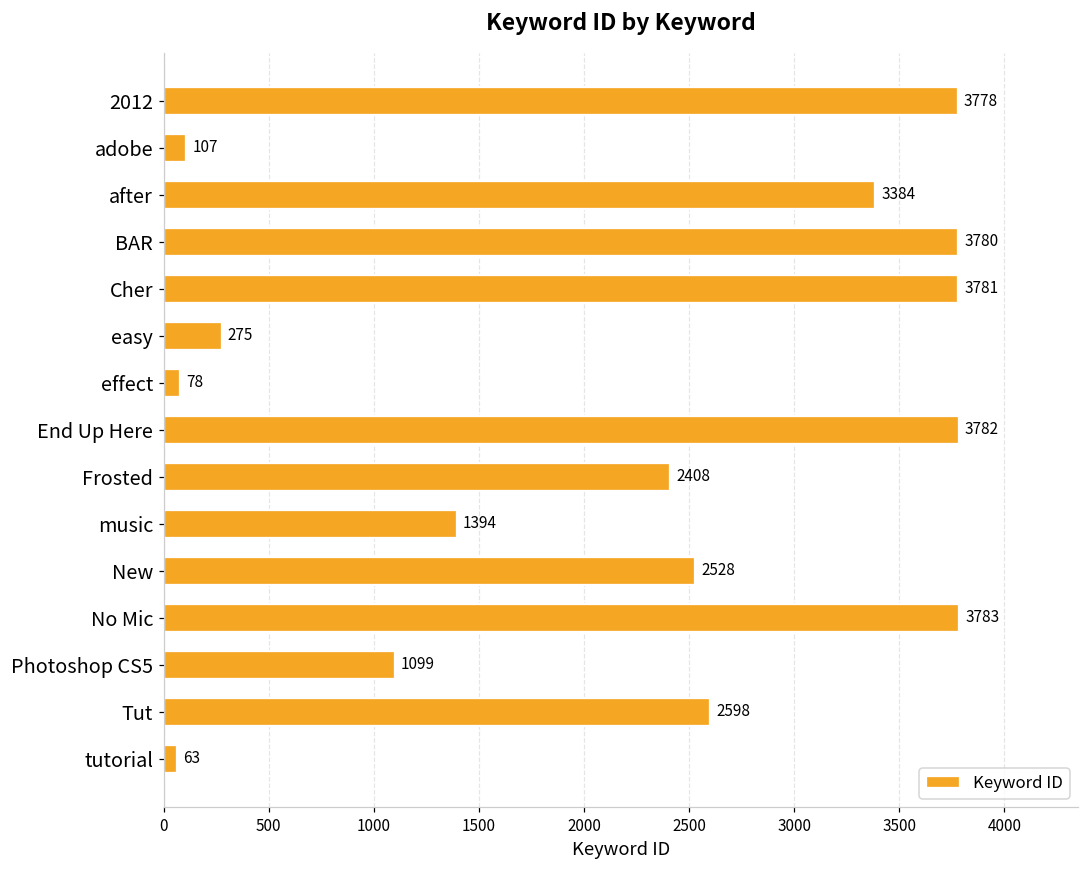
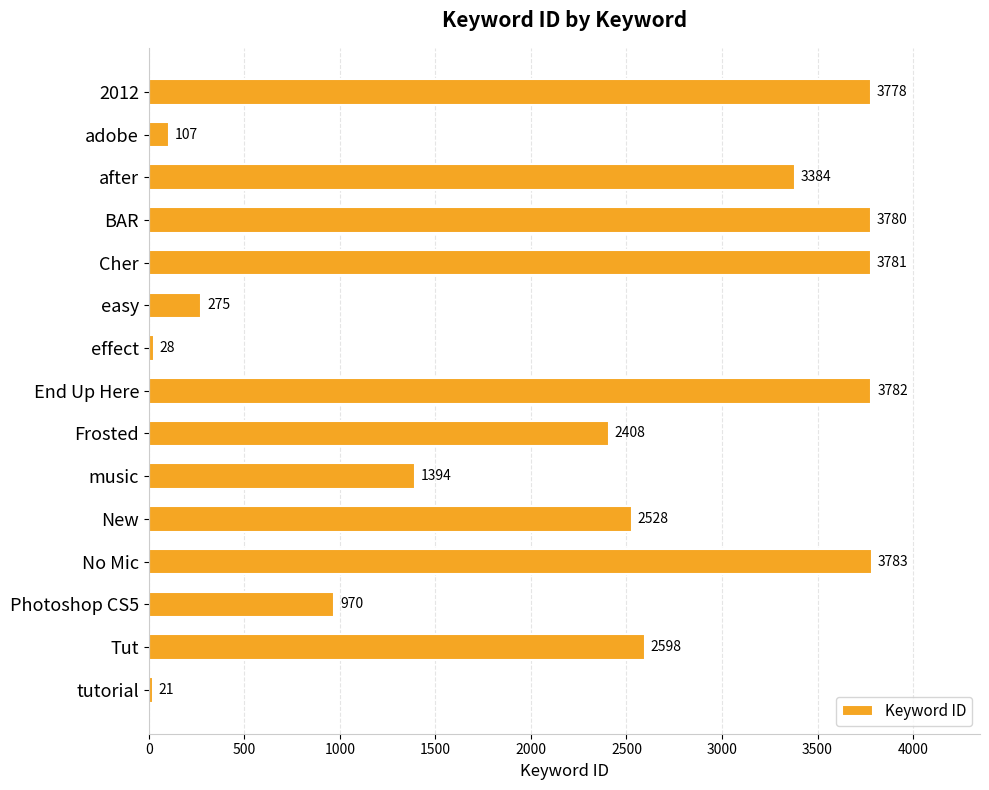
  {
    "2012": 3778,
    "adobe": 107,
    "after": 3384,
    "BAR": 3780,
    "Cher": 3781,
    "easy": 275,
-   "effect": 78,
+   "effect": 28,
    "End Up Here": 3782,
    "Frosted": 2408,
    "music": 1394,
    "New": 2528,
    "No Mic": 3783,
-   "Photoshop CS5": 1099,
+   "Photoshop CS5": 970,
    "Tut": 2598,
-   "tutorial": 63
+   "tutorial": 21
  }
